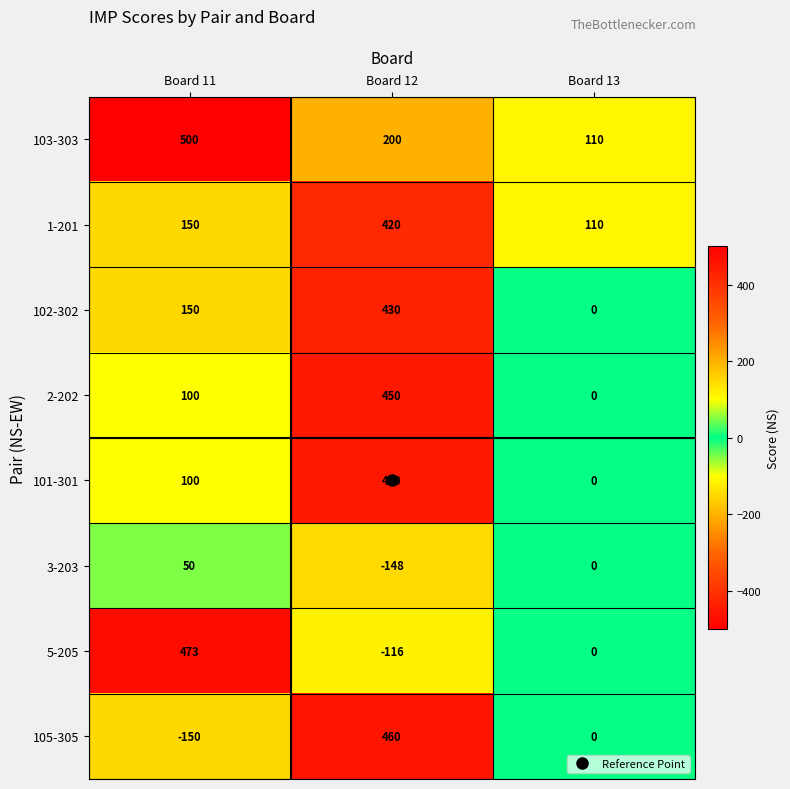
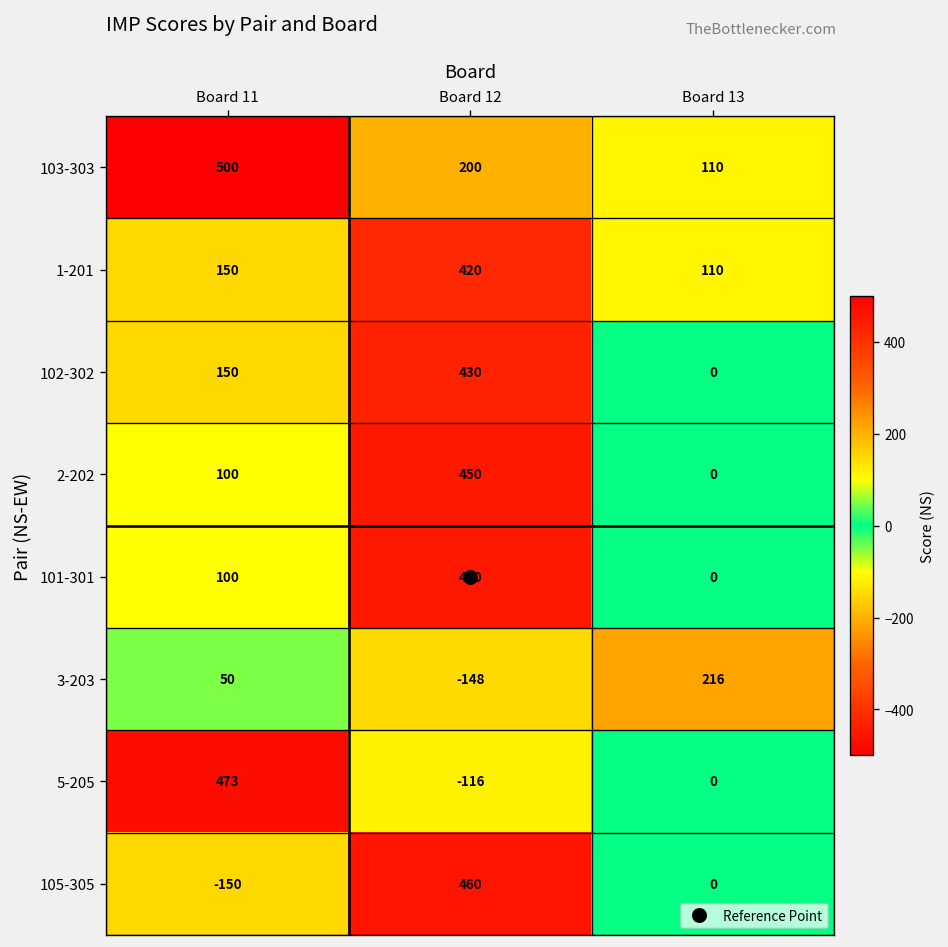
  {
    "103-303": {
      "Board 11": 500,
      "Board 12": 200,
      "Board 13": 110
    },
    "1-201": {
      "Board 11": 150,
      "Board 12": 420,
      "Board 13": 110
    },
    "102-302": {
      "Board 11": 150,
      "Board 12": 430,
      "Board 13": 0
    },
    "2-202": {
      "Board 11": 100,
      "Board 12": 450,
      "Board 13": 0
    },
    "101-301": {
      "Board 11": 100,
      "Board 13": 0
    },
    "3-203": {
      "Board 11": 50,
      "Board 12": -148,
-     "Board 13": 0
+     "Board 13": 216
    },
    "5-205": {
      "Board 11": 473,
      "Board 12": -116,
      "Board 13": 0
    },
    "105-305": {
      "Board 11": -150,
      "Board 12": 460,
      "Board 13": 0
    }
  }
